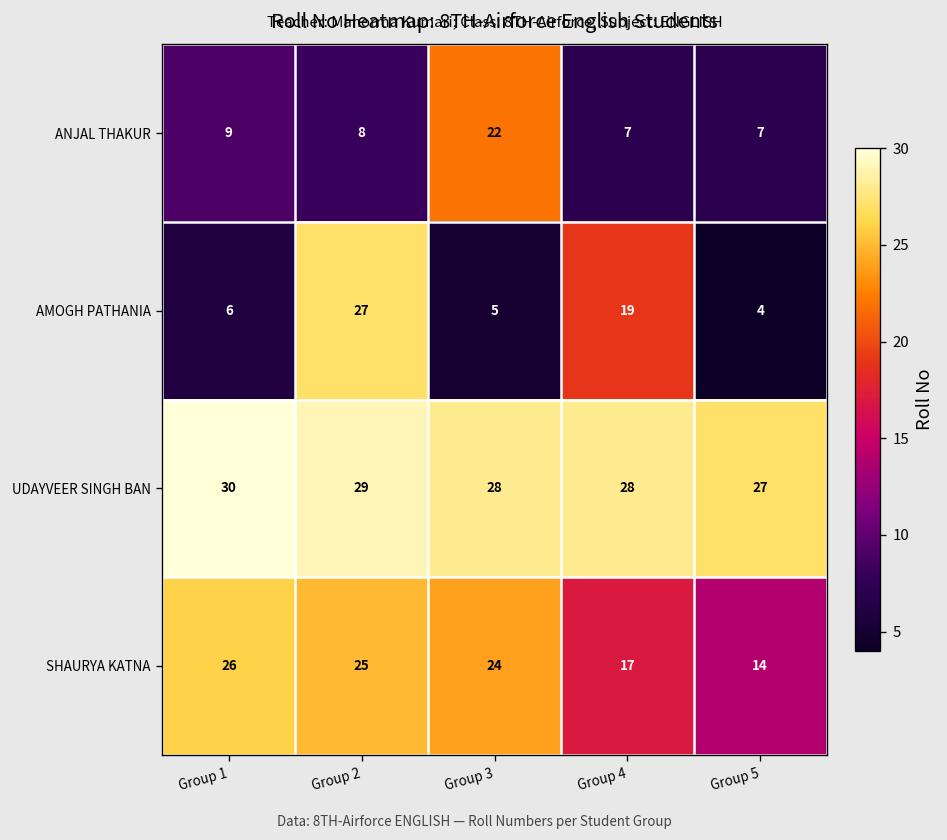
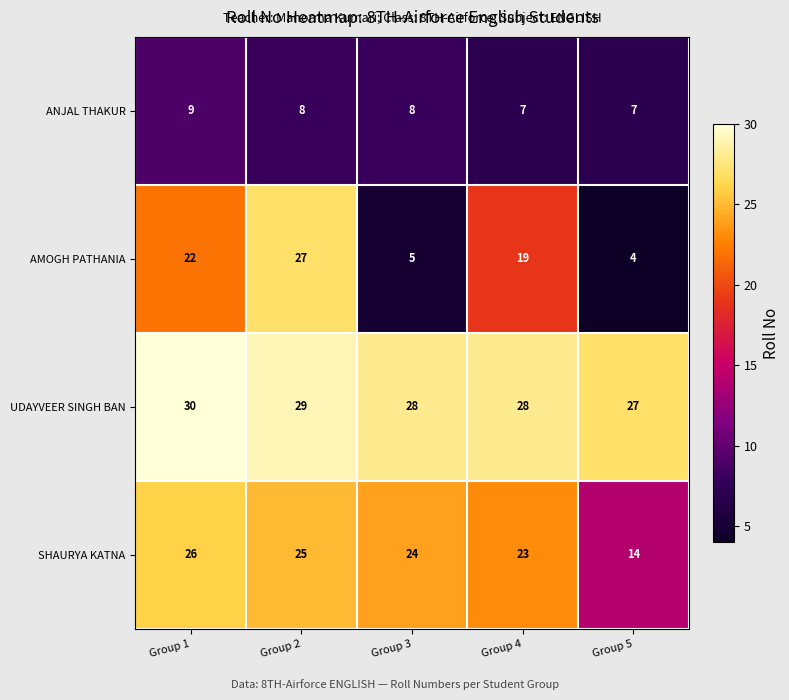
  {
    "ANJAL THAKUR": {
      "Group 1": 9,
      "Group 2": 8,
-     "Group 3": 22,
+     "Group 3": 8,
      "Group 4": 7,
      "Group 5": 7
    },
    "AMOGH PATHANIA": {
-     "Group 1": 6,
+     "Group 1": 22,
      "Group 2": 27,
      "Group 3": 5,
      "Group 4": 19,
      "Group 5": 4
    },
    "UDAYVEER SINGH BAN": {
      "Group 1": 30,
      "Group 2": 29,
      "Group 3": 28,
      "Group 4": 28,
      "Group 5": 27
    },
    "SHAURYA KATNA": {
      "Group 1": 26,
      "Group 2": 25,
      "Group 3": 24,
-     "Group 4": 17,
+     "Group 4": 23,
      "Group 5": 14
    }
  }
